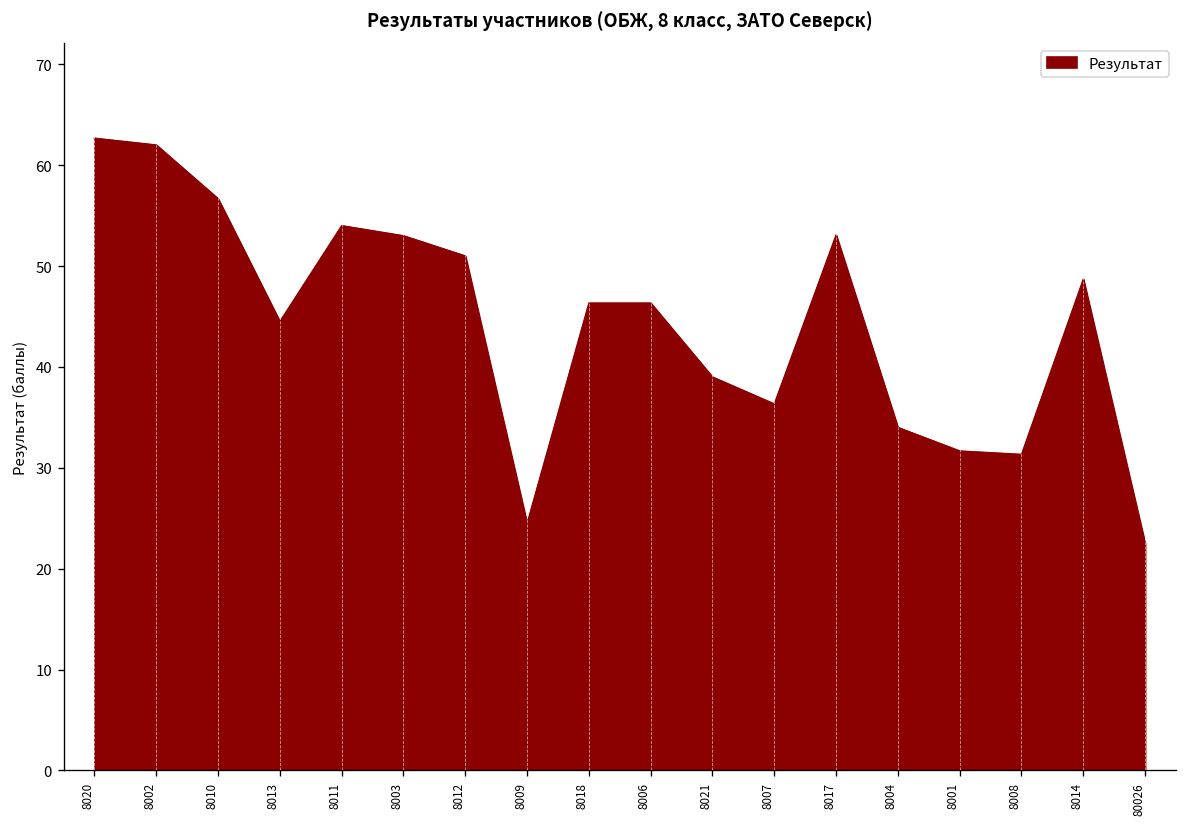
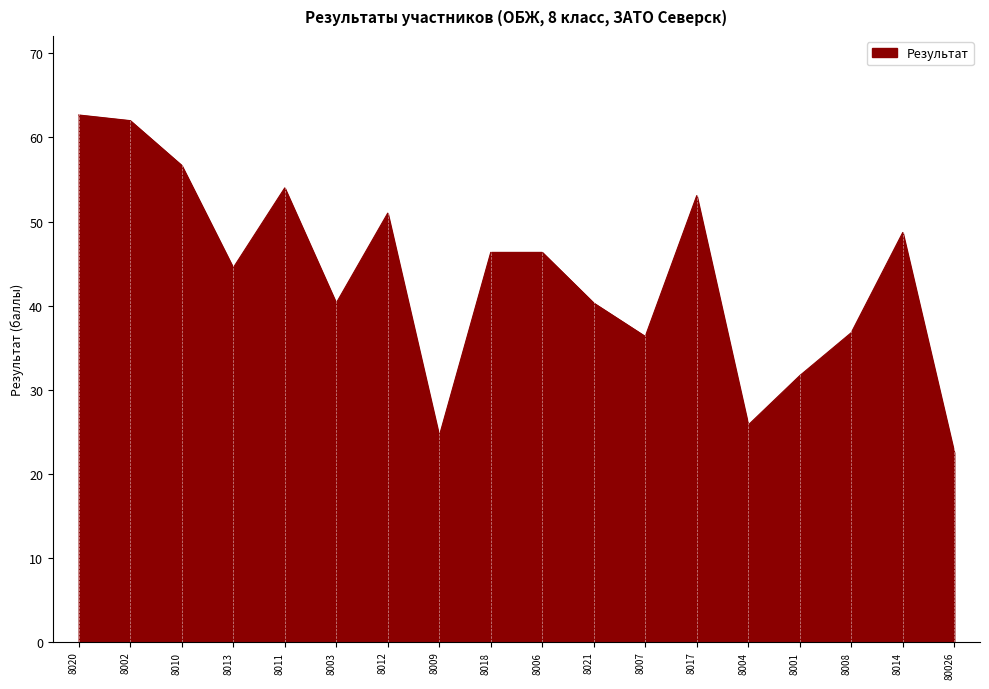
  {
    "8020": 63,
    "8002": 62,
    "8010": 57,
    "8013": 45,
    "8011": 54,
-   "8003": 53,
+   "8003": 40,
    "8012": 51,
    "8009": 24,
    "8018": 46,
    "8006": 46,
-   "8021": 39,
+   "8021": 40,
    "8007": 36,
    "8017": 53,
-   "8004": 34,
+   "8004": 26,
    "8001": 32,
-   "8008": 31,
+   "8008": 37,
    "8014": 49,
    "80026": 23
  }
